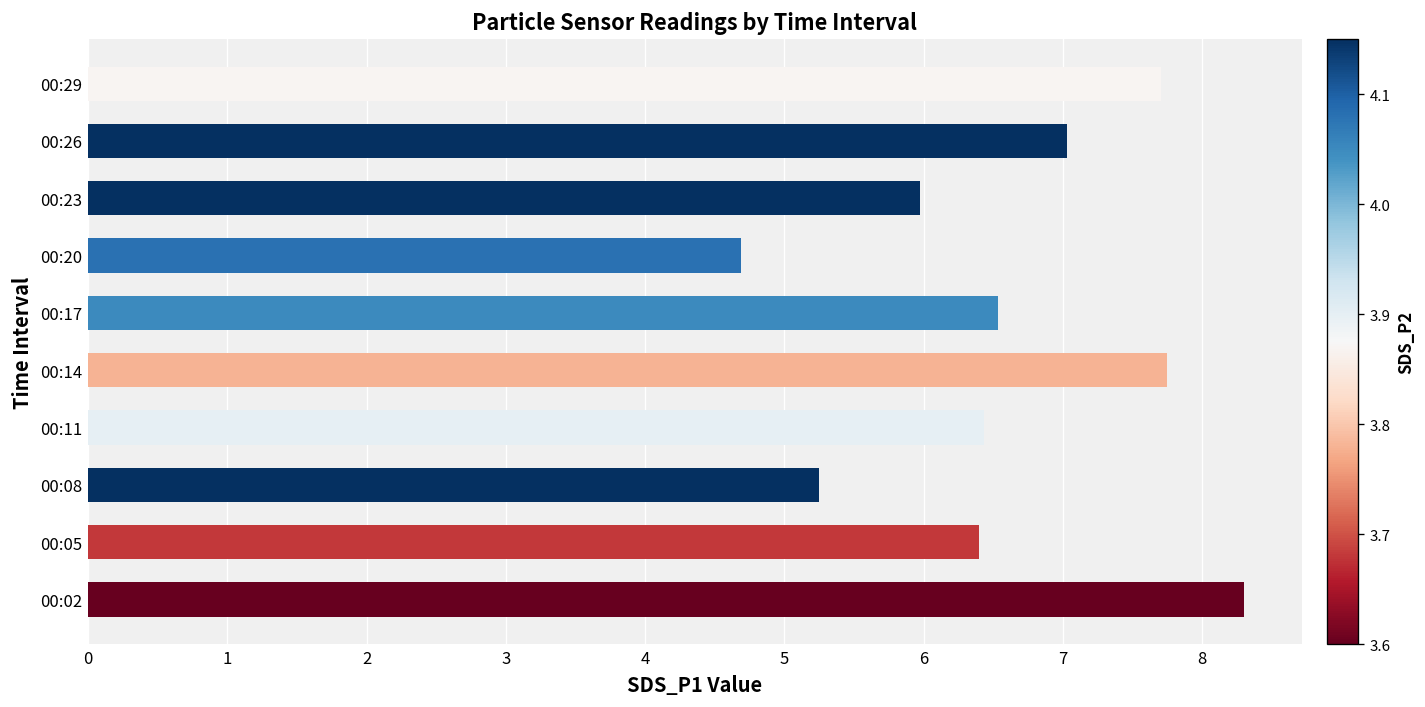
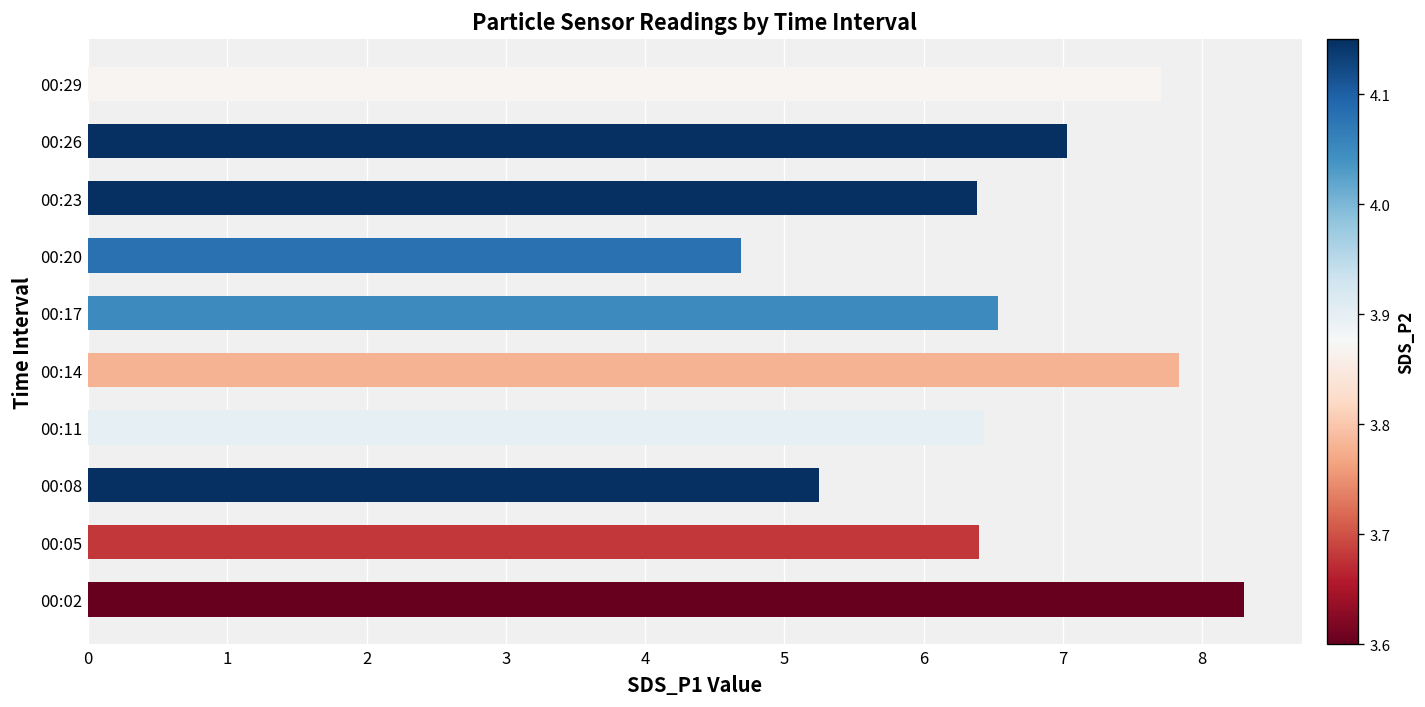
  {
    "00:29": 7.70,
    "00:26": 7.03,
-   "00:23": 5.97,
+   "00:23": 6.38,
    "00:20": 4.69,
    "00:17": 6.53,
-   "00:14": 7.75,
+   "00:14": 7.83,
    "00:11": 6.43,
    "00:08": 5.25,
    "00:05": 6.40,
    "00:02": 8.30
  }
